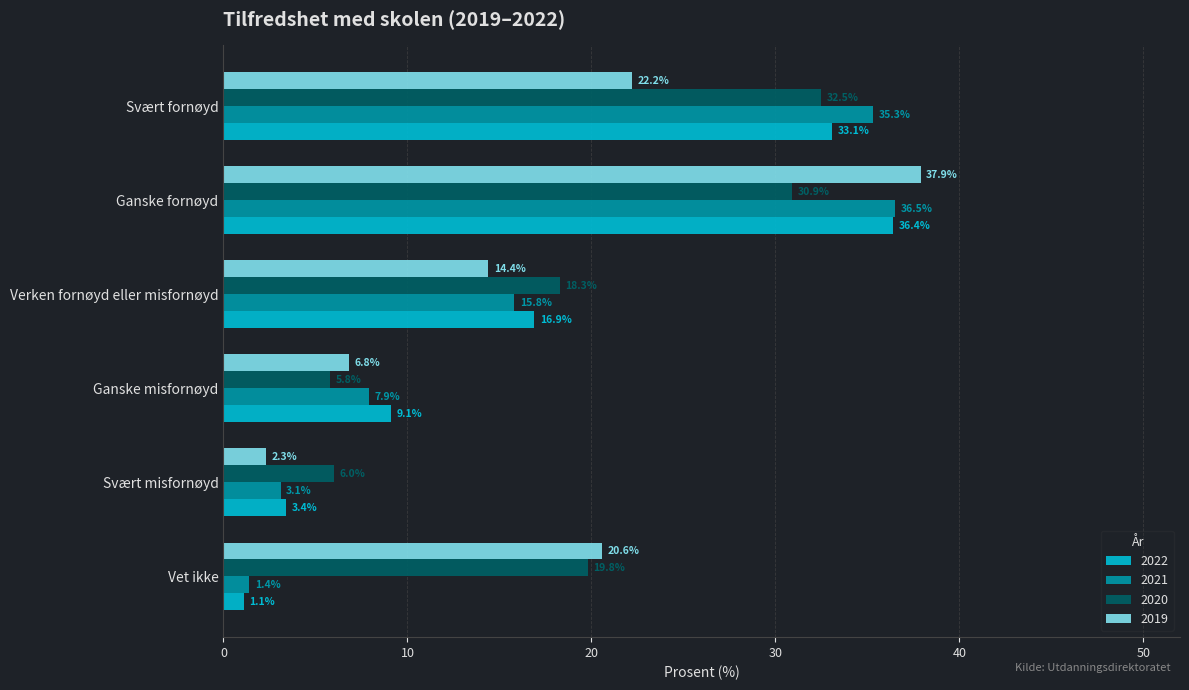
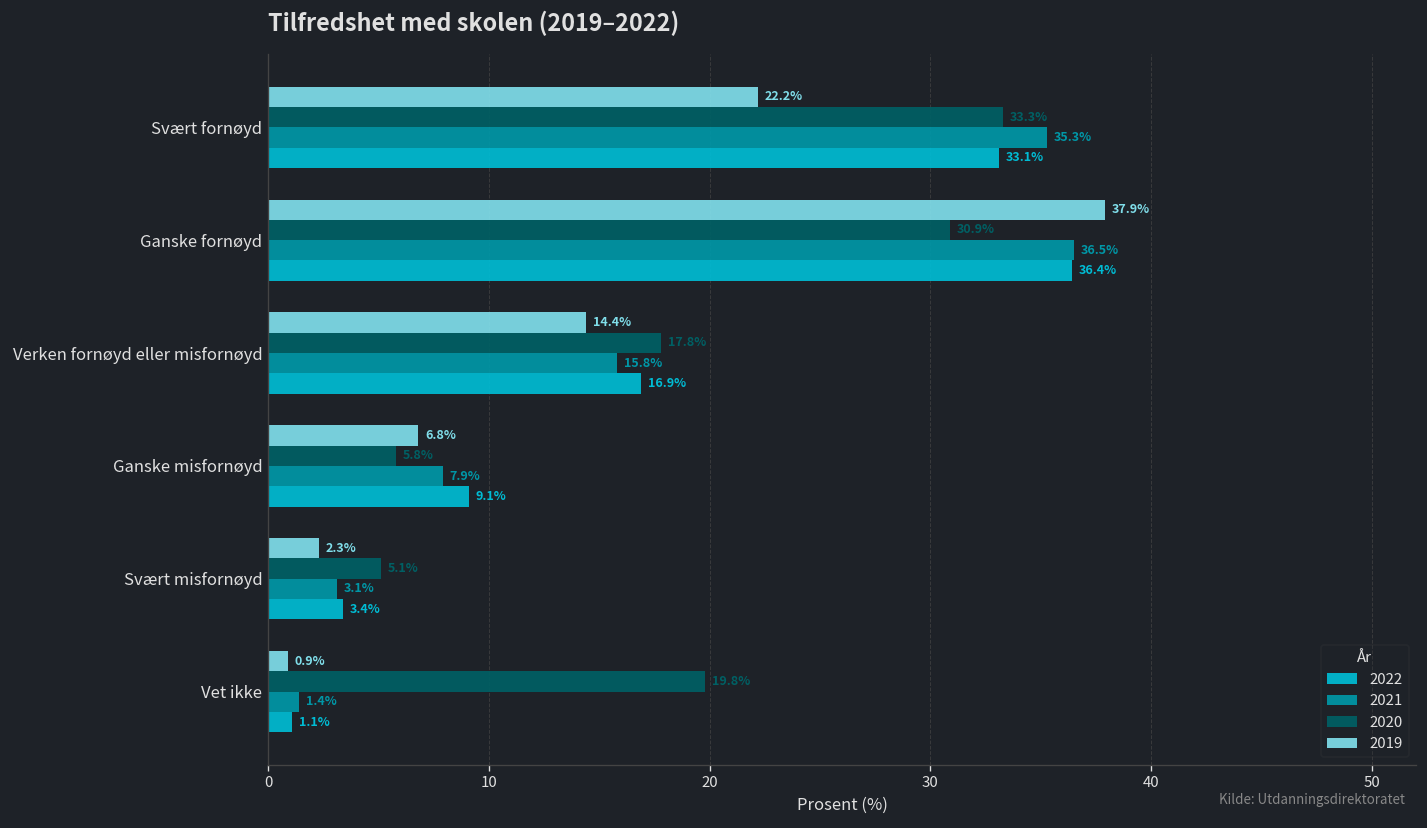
  {
    "2020": {
-     "Svært fornøyd": "32.5%",
+     "Svært fornøyd": "33.3%",
      "Ganske fornøyd": "30.9%",
-     "Verken fornøyd eller misfornøyd": "18.3%",
+     "Verken fornøyd eller misfornøyd": "17.8%",
      "Ganske misfornøyd": "5.8%",
-     "Svært misfornøyd": "6.0%",
+     "Svært misfornøyd": "5.1%",
      "Vet ikke": "19.8%"
    },
    "2019": {
      "Svært fornøyd": "22.2%",
      "Ganske fornøyd": "37.9%",
      "Verken fornøyd eller misfornøyd": "14.4%",
      "Ganske misfornøyd": "6.8%",
      "Svært misfornøyd": "2.3%",
-     "Vet ikke": "20.6%"
+     "Vet ikke": "0.9%"
    }
  }
